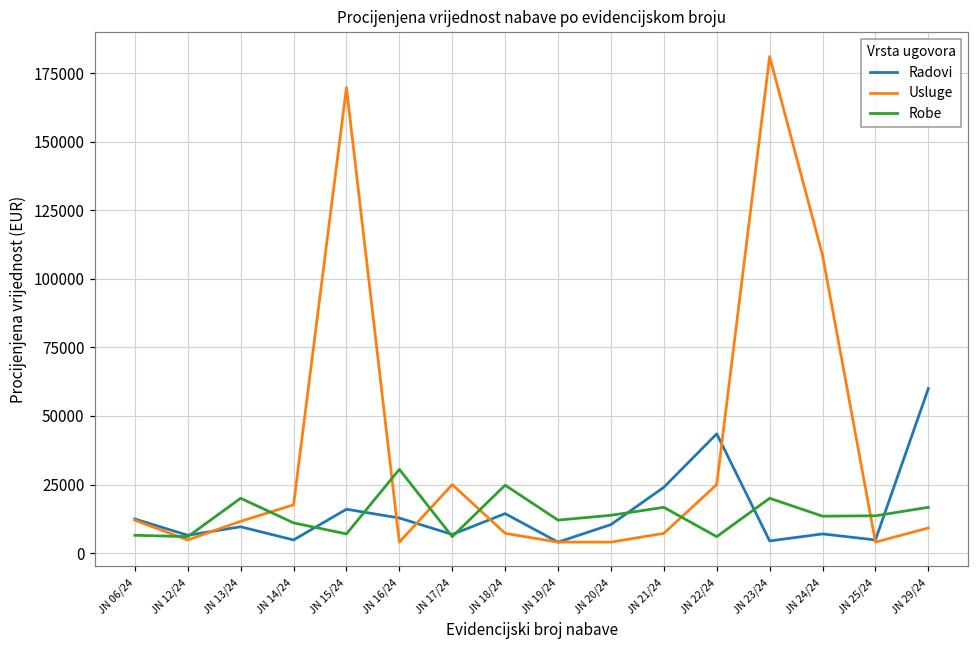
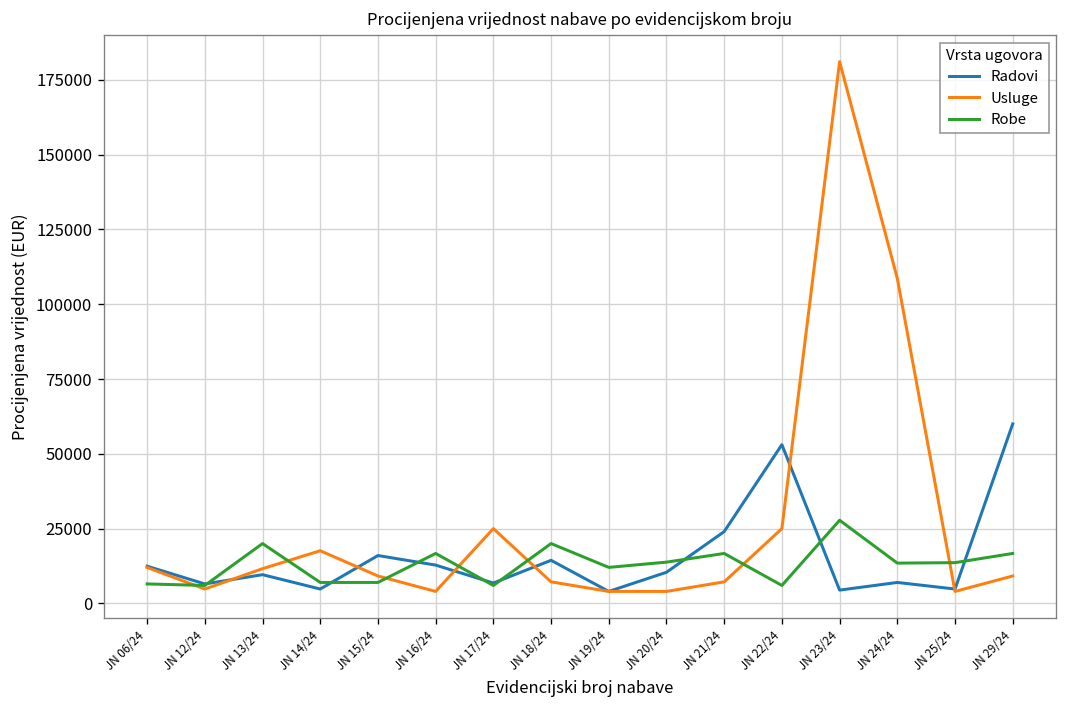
  {
    "Radovi": {
      "JN 13/24": 10000,
      "JN 14/24": 5000,
      "JN 15/24": 16000,
      "JN 16/24": 13000,
      "JN 18/24": 14000,
      "JN 20/24": 10000,
      "JN 21/24": 24000,
-     "JN 22/24": 44000,
+     "JN 22/24": 53000,
      "JN 23/24": 4000,
      "JN 24/24": 7000,
      "JN 29/24": 60000
    },
    "Usluge": {
      "JN 12/24": 5000,
      "JN 13/24": 12000,
      "JN 14/24": 18000,
-     "JN 15/24": 170000,
+     "JN 15/24": 9000,
      "JN 16/24": 4000,
      "JN 17/24": 25000,
      "JN 18/24": 7000,
      "JN 20/24": 4000,
      "JN 21/24": 7000,
      "JN 22/24": 25000,
      "JN 23/24": 181000,
      "JN 24/24": 109000,
      "JN 29/24": 9000
    },
    "Robe": {
      "JN 06/24": 7000,
      "JN 13/24": 20000,
-     "JN 14/24": 11000,
+     "JN 14/24": 7000,
      "JN 15/24": 7000,
-     "JN 16/24": 31000,
-     "JN 18/24": 25000,
+     "JN 16/24": 17000,
+     "JN 18/24": 20000,
      "JN 19/24": 12000,
      "JN 20/24": 14000,
      "JN 21/24": 17000,
      "JN 22/24": 6000,
-     "JN 23/24": 20000,
+     "JN 23/24": 28000,
      "JN 24/24": 13000,
      "JN 25/24": 14000,
      "JN 29/24": 17000
    }
  }
